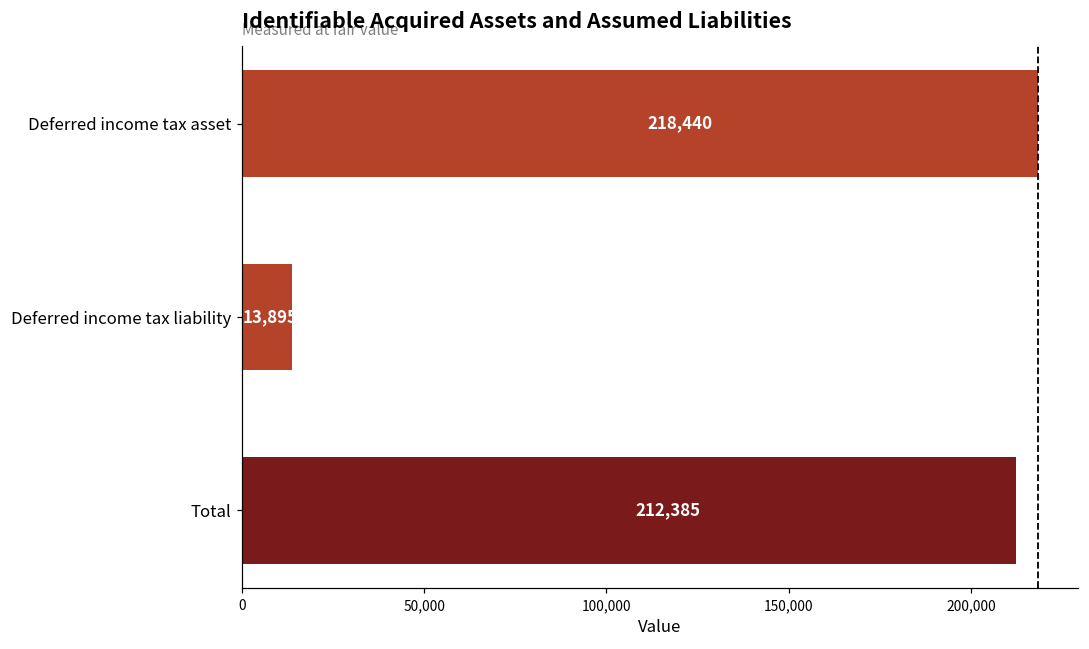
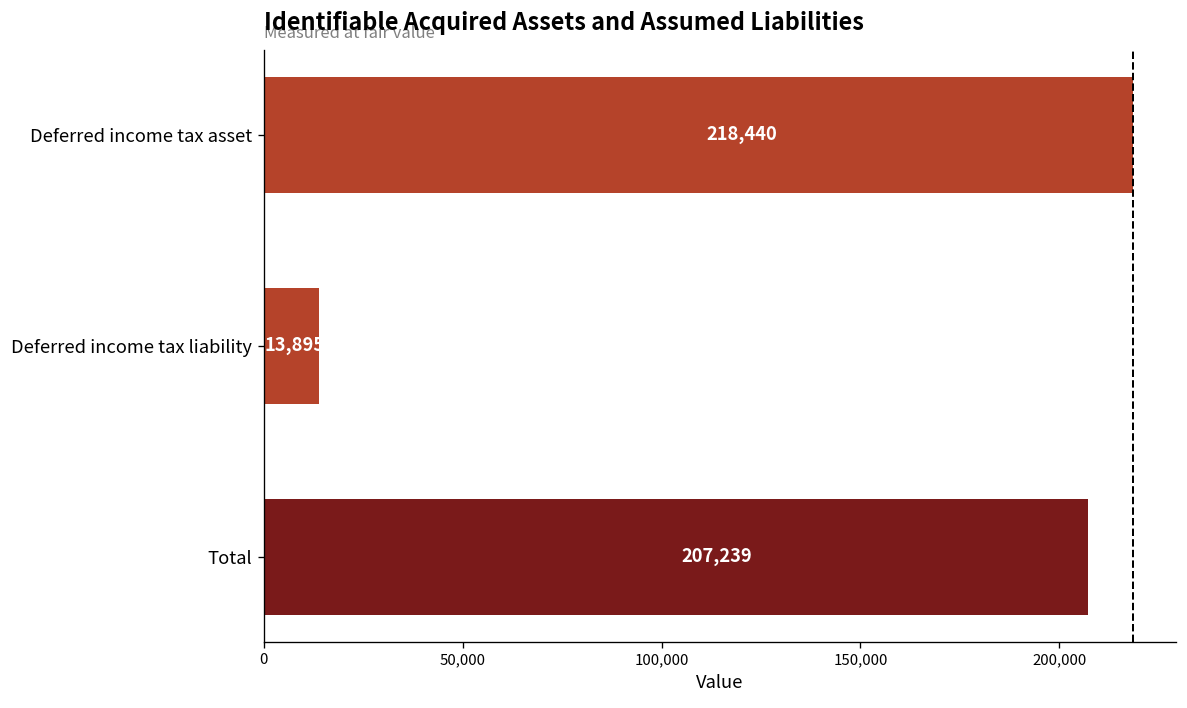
  {
    "Deferred income tax asset": "218,440",
    "Deferred income tax liability": "13,895",
-   "Total": "212,385"
+   "Total": "207,239"
  }
